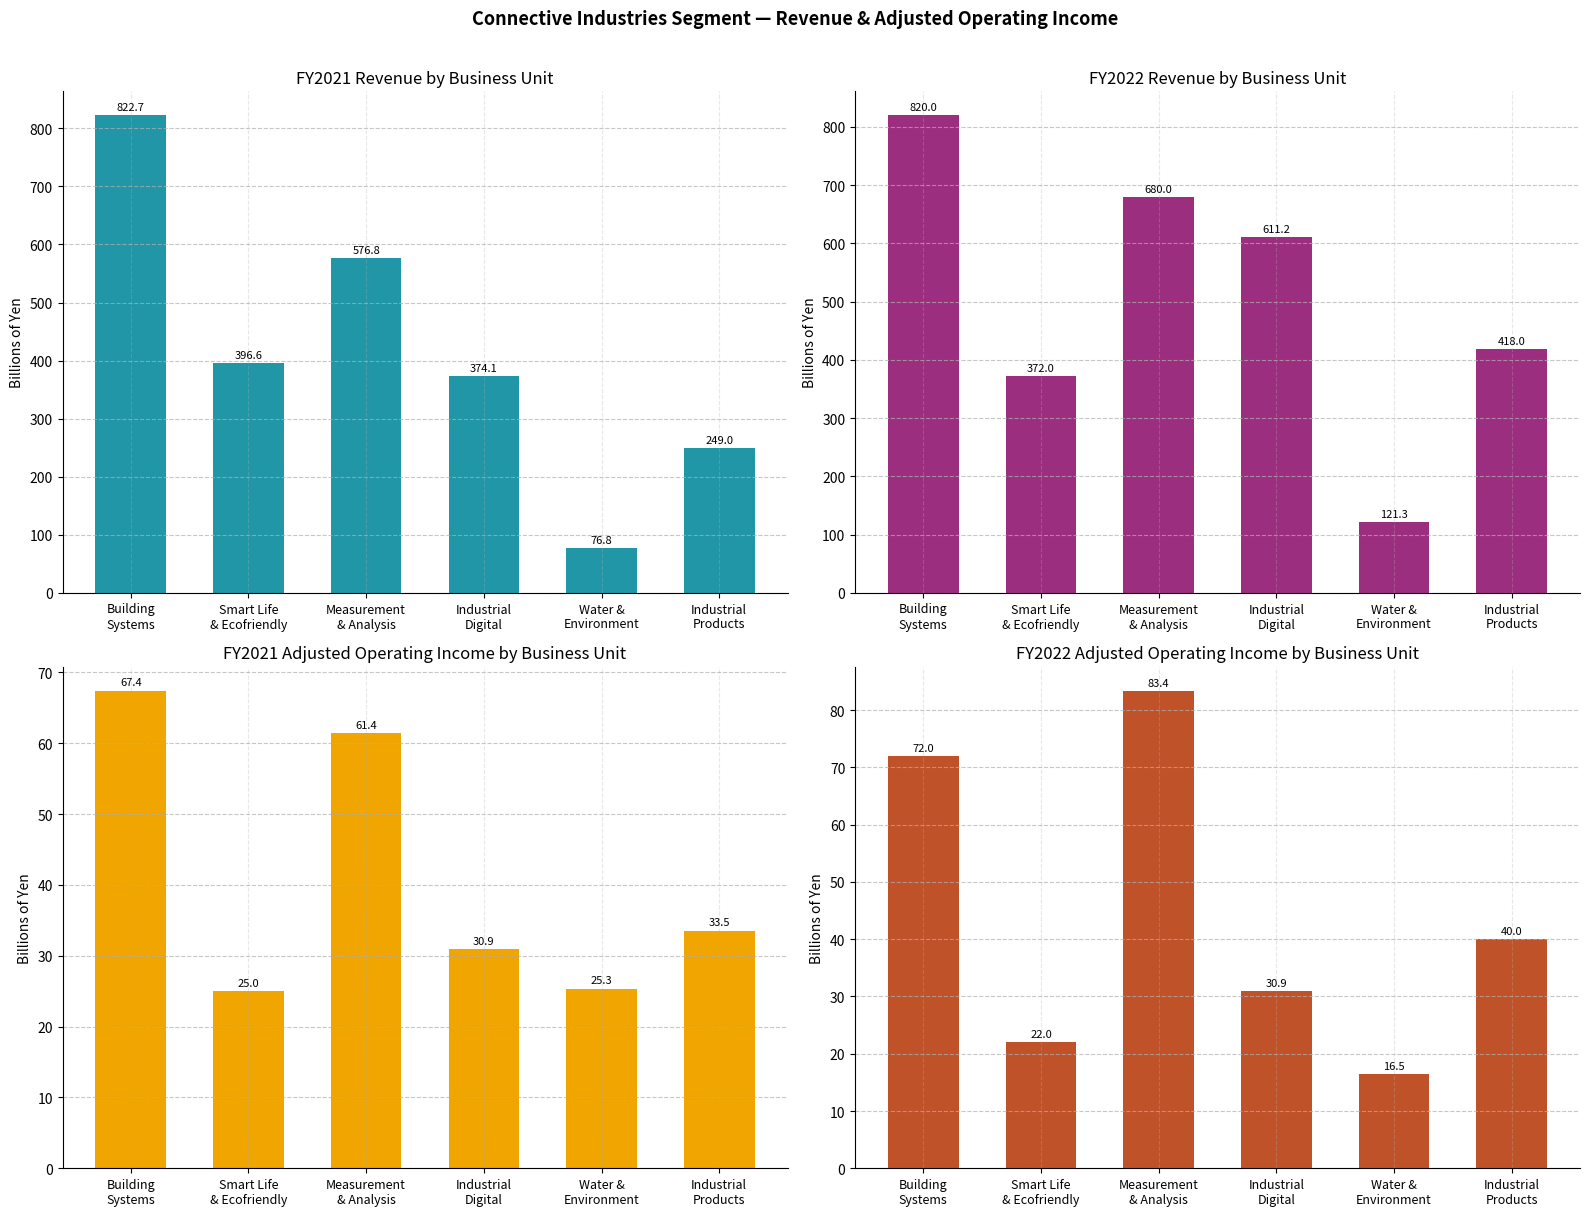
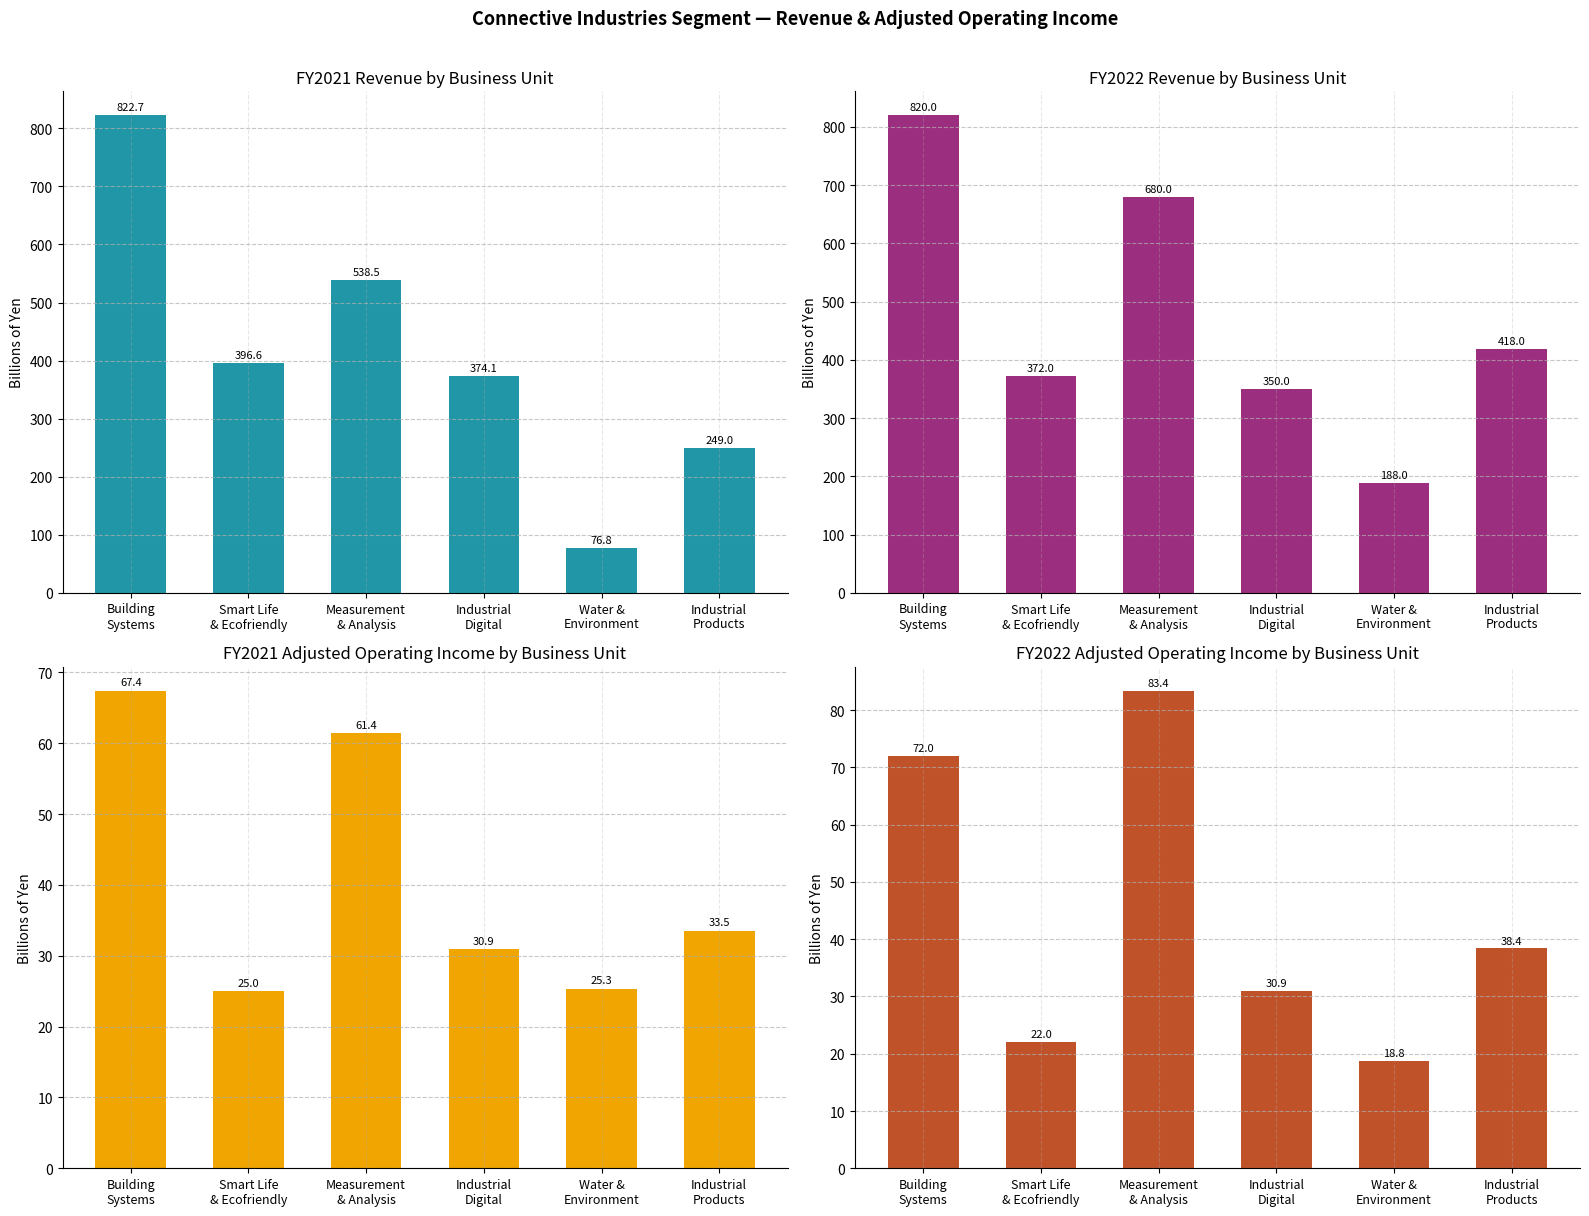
  {
    "FY2021 Revenue by Business Unit": {
      "Building Systems": 822.7,
      "Smart Life & Ecofriendly": 396.6,
-     "Measurement & Analysis": 576.8,
+     "Measurement & Analysis": 538.5,
      "Industrial Digital": 374.1,
      "Water & Environment": 76.8,
      "Industrial Products": 249.0
    },
    "FY2022 Revenue by Business Unit": {
      "Building Systems": 820.0,
      "Smart Life & Ecofriendly": 372.0,
      "Measurement & Analysis": 680.0,
-     "Industrial Digital": 611.2,
-     "Water & Environment": 121.3,
+     "Industrial Digital": 350.0,
+     "Water & Environment": 188.0,
      "Industrial Products": 418.0
    },
    "FY2021 Adjusted Operating Income by Business Unit": {
      "Building Systems": 67.4,
      "Smart Life & Ecofriendly": 25.0,
      "Measurement & Analysis": 61.4,
      "Industrial Digital": 30.9,
      "Water & Environment": 25.3,
      "Industrial Products": 33.5
    },
    "FY2022 Adjusted Operating Income by Business Unit": {
      "Building Systems": 72.0,
      "Smart Life & Ecofriendly": 22.0,
      "Measurement & Analysis": 83.4,
      "Industrial Digital": 30.9,
-     "Water & Environment": 16.5,
-     "Industrial Products": 40.0
+     "Water & Environment": 18.8,
+     "Industrial Products": 38.4
    }
  }
